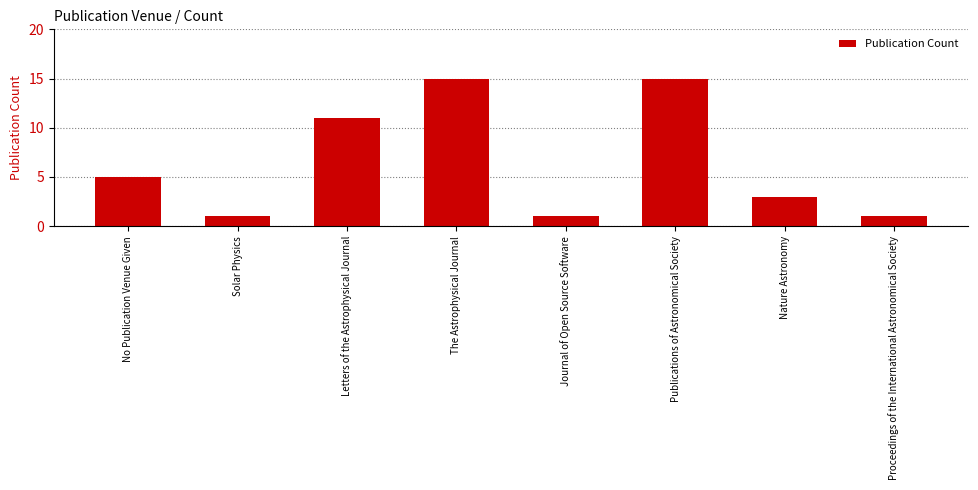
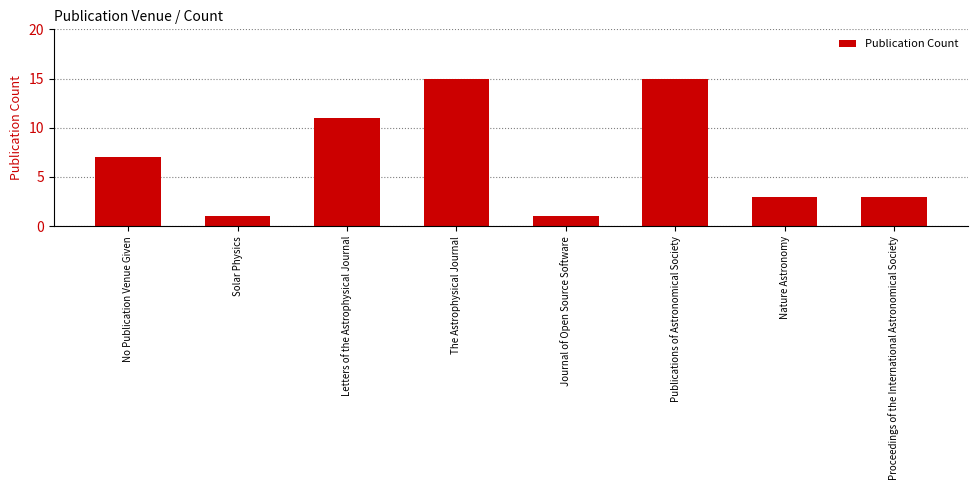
  {
-   "No Publication Venue Given": 5,
+   "No Publication Venue Given": 7,
    "Solar Physics": 1,
    "Letters of the Astrophysical Journal": 11,
    "The Astrophysical Journal": 15,
    "Journal of Open Source Software": 1,
    "Publications of Astronomical Society": 15,
    "Nature Astronomy": 3,
-   "Proceedings of the International Astronomical Society": 1
+   "Proceedings of the International Astronomical Society": 3
  }
